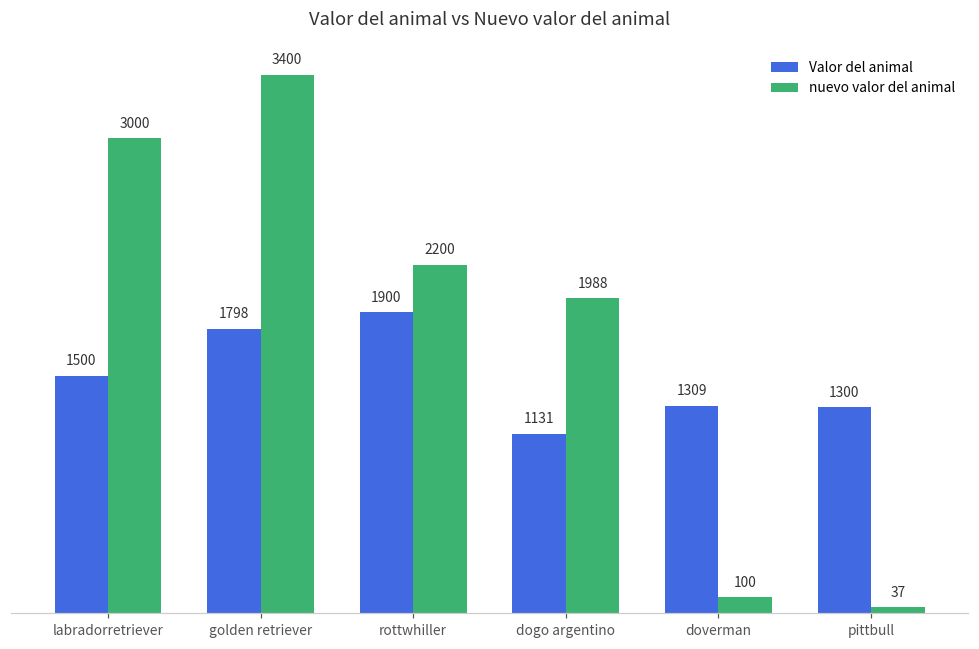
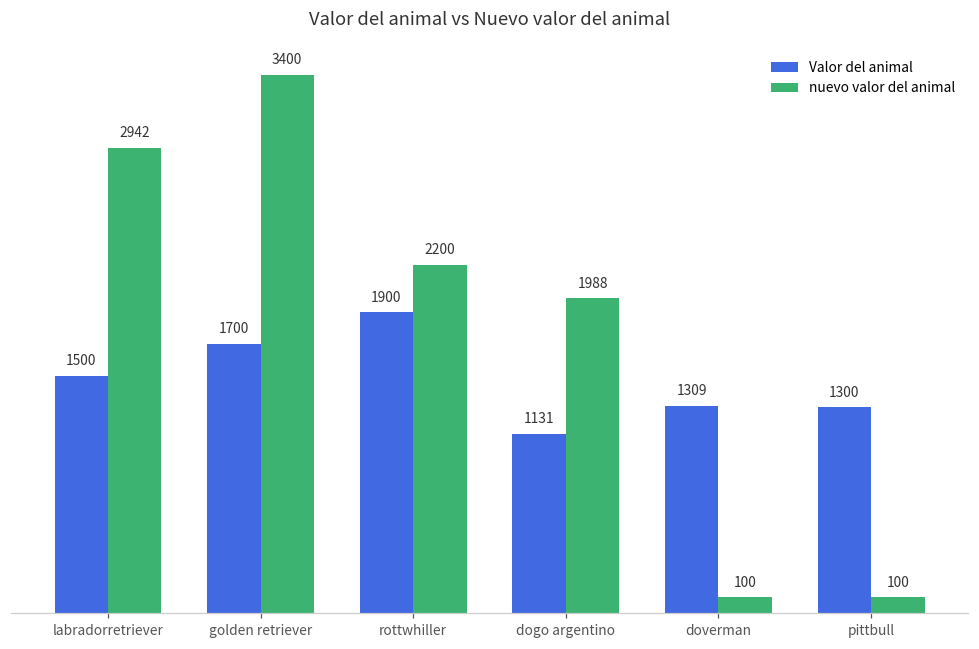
  {
    "Valor del animal": {
      "labradorretriever": 1500,
-     "golden retriever": 1798,
+     "golden retriever": 1700,
      "rottwhiller": 1900,
      "dogo argentino": 1131,
      "doverman": 1309,
      "pittbull": 1300
    },
    "nuevo valor del animal": {
-     "labradorretriever": 3000,
+     "labradorretriever": 2942,
      "golden retriever": 3400,
      "rottwhiller": 2200,
      "dogo argentino": 1988,
      "doverman": 100,
-     "pittbull": 37
+     "pittbull": 100
    }
  }
